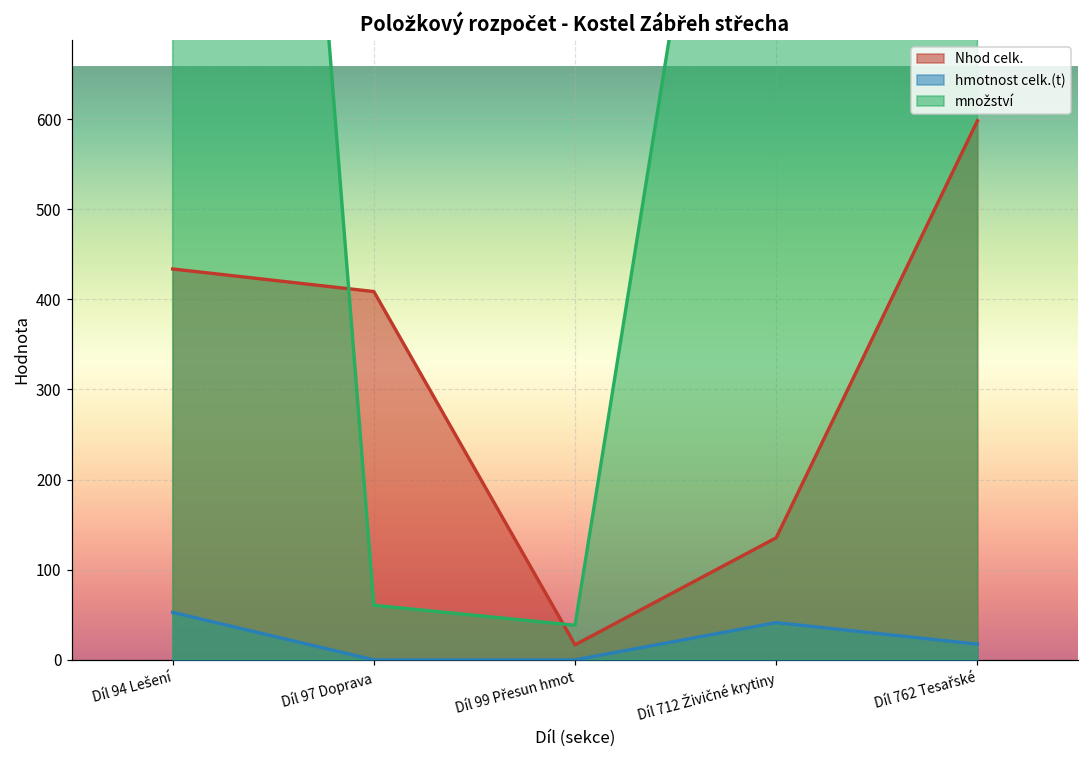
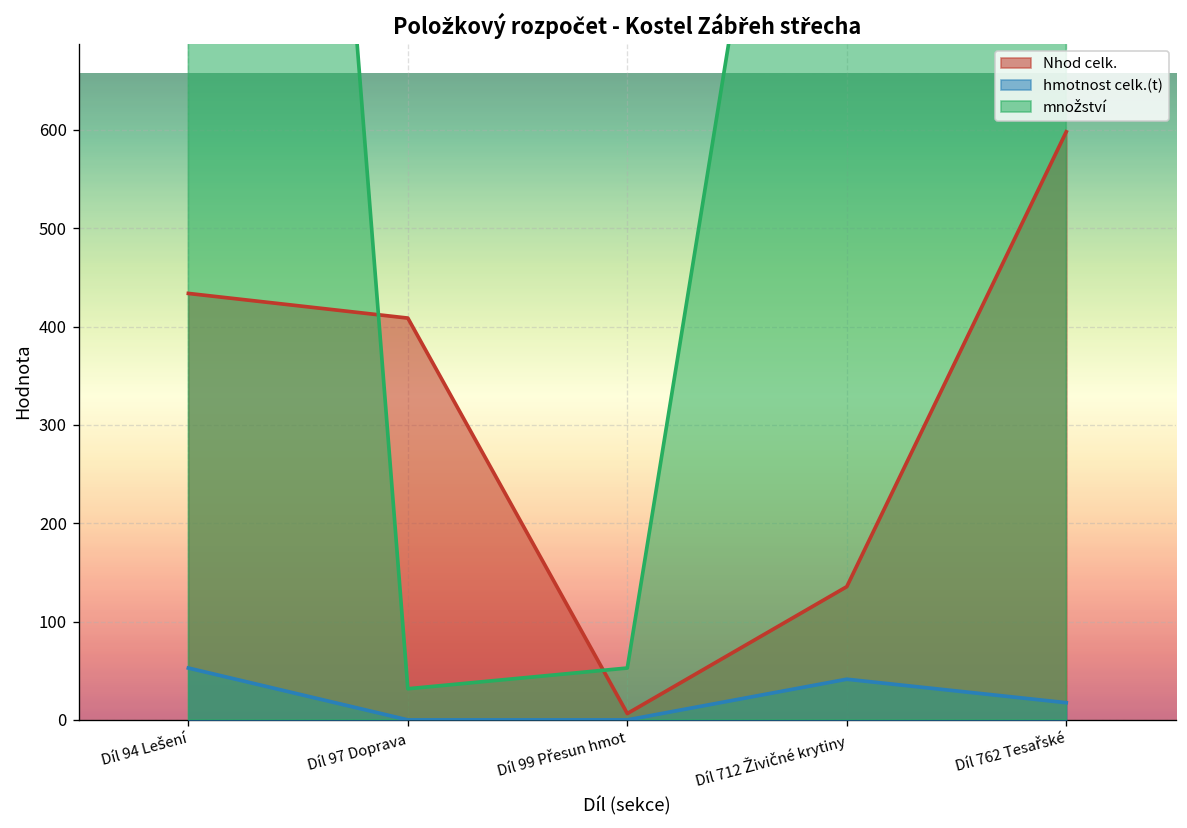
  {
    "Nhod celk.": {
      "Díl 94 Lešení": 430,
      "Díl 97 Doprava": 410,
-     "Díl 99 Přesun hmot": 20,
+     "Díl 99 Přesun hmot": 10,
      "Díl 712 Živičné krytiny": 140,
      "Díl 762 Tesařské": 600
    },
    "hmotnost celk.(t)": {
      "Díl 94 Lešení": 50,
      "Díl 97 Doprava": 0,
      "Díl 99 Přesun hmot": 0,
      "Díl 712 Živičné krytiny": 40,
      "Díl 762 Tesařské": 20
    },
    "množství": {
-     "Díl 97 Doprava": 60,
-     "Díl 99 Přesun hmot": 40
+     "Díl 97 Doprava": 30,
+     "Díl 99 Přesun hmot": 50
    }
  }
